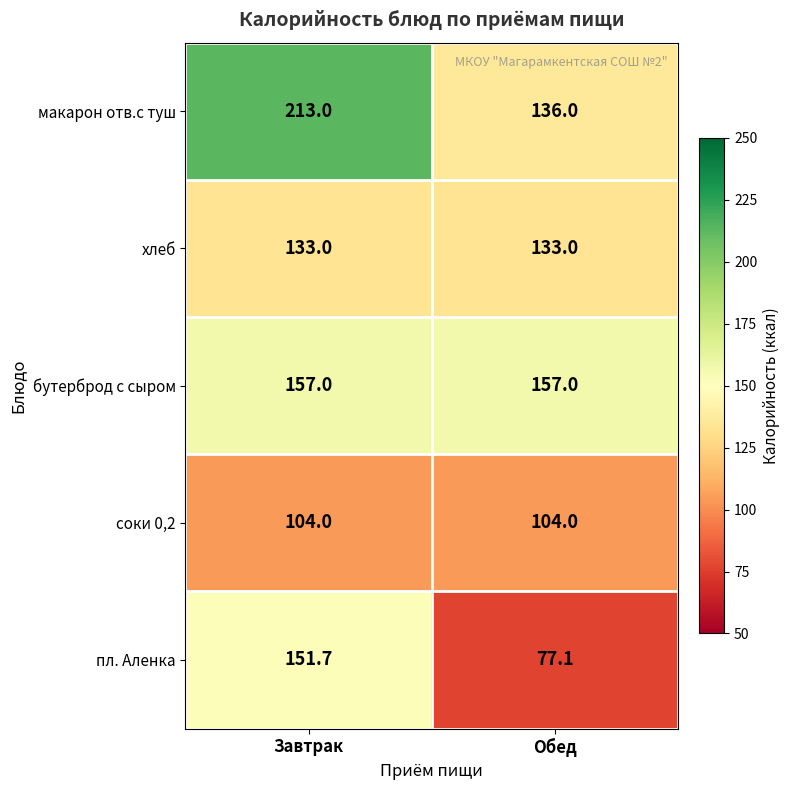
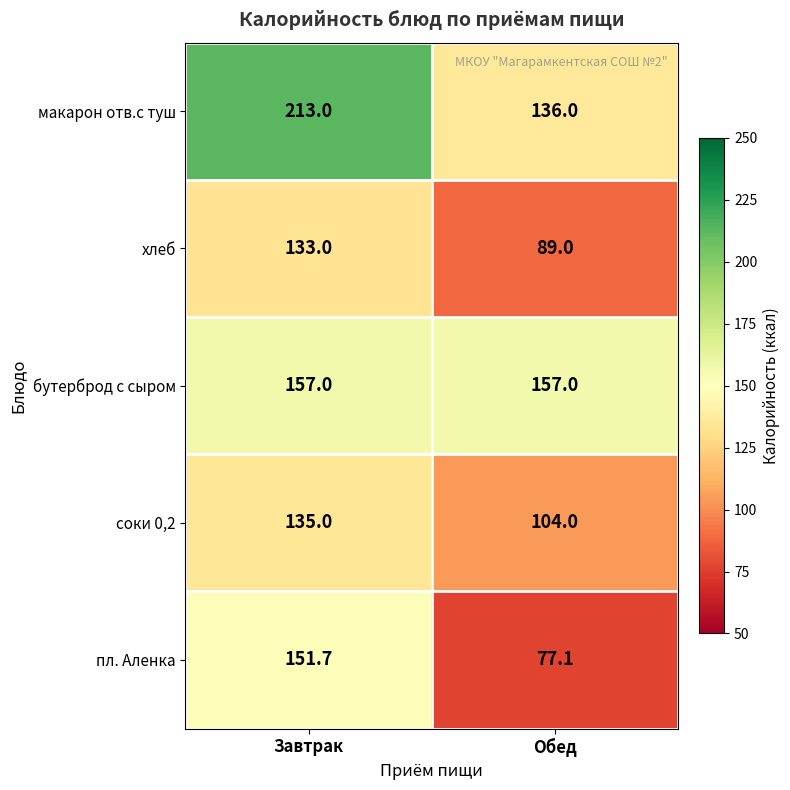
  {
    "макарон отв.с туш": {
      "Завтрак": 213.0
    },
    "хлеб": {
      "Завтрак": 133.0,
-     "Обед": 133.0
+     "Обед": 89.0
    },
    "бутерброд с сыром": {
      "Завтрак": 157.0,
      "Обед": 157.0
    },
    "соки 0,2": {
-     "Завтрак": 104.0,
+     "Завтрак": 135.0,
      "Обед": 104.0
    },
    "пл. Аленка": {
      "Завтрак": 151.7,
      "Обед": 77.1
    }
  }
